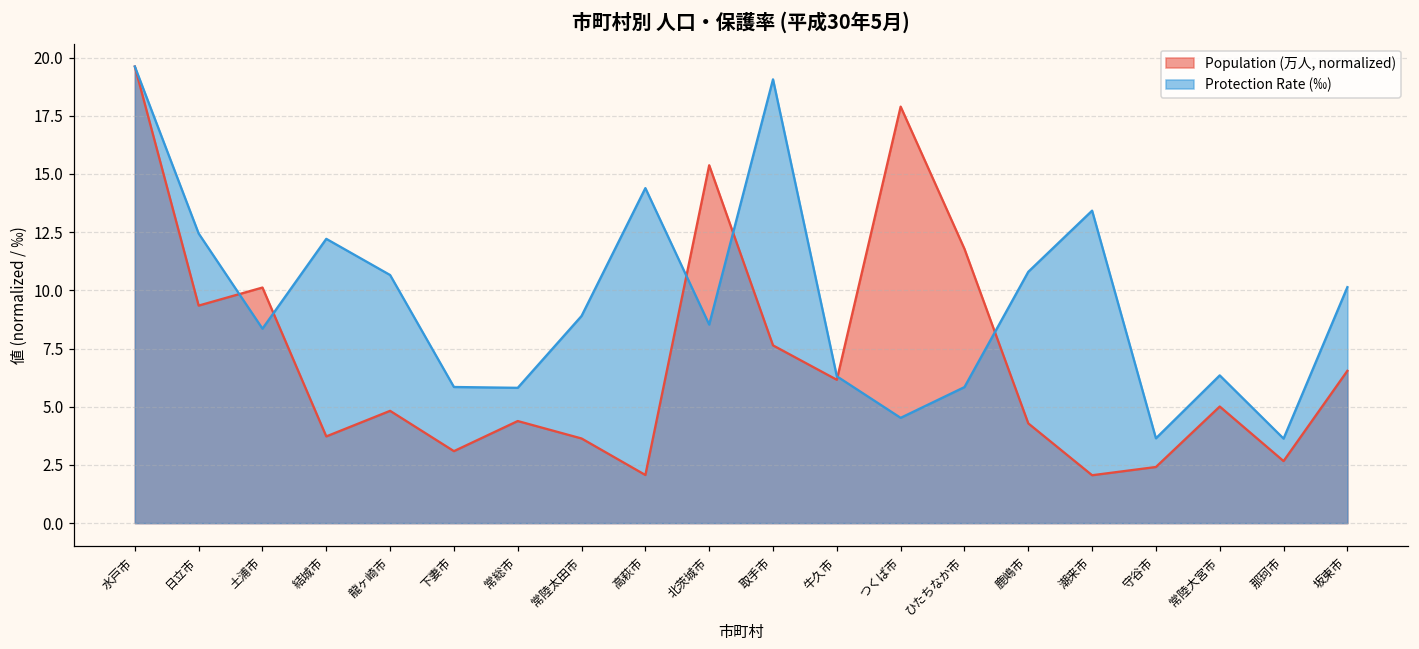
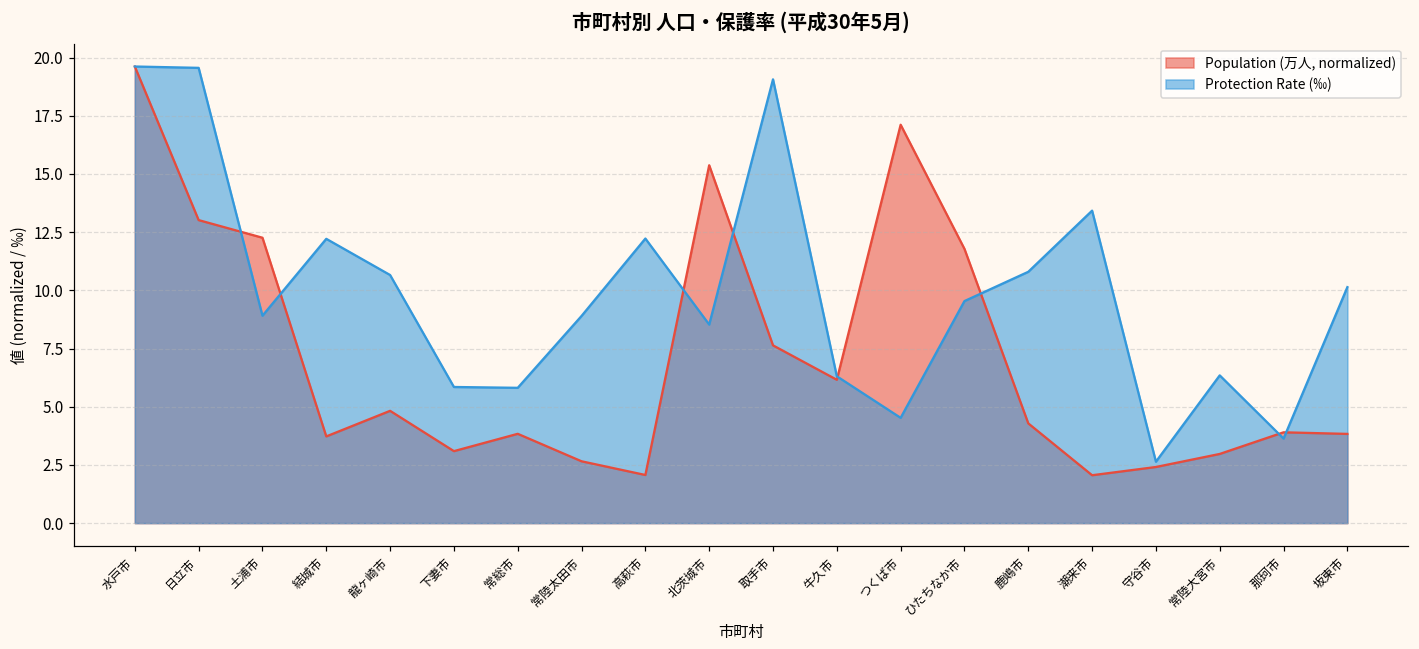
  {
    "Population (万人, normalized)": {
-     "日立市": 9.3,
-     "土浦市": 10.1,
+     "日立市": 13.0,
+     "土浦市": 12.3,
      "結城市": 3.7,
      "龍ヶ崎市": 4.8,
      "下妻市": 3.1,
-     "常総市": 4.4,
-     "常陸太田市": 3.6,
+     "常総市": 3.8,
+     "常陸太田市": 2.7,
      "高萩市": 2.1,
      "北茨城市": 15.4,
      "取手市": 7.6,
      "牛久市": 6.2,
-     "つくば市": 17.9,
+     "つくば市": 17.1,
      "ひたちなか市": 11.8,
      "鹿嶋市": 4.3,
      "潮来市": 2.1,
      "守谷市": 2.4,
-     "常陸大宮市": 5.0,
-     "那珂市": 2.7,
-     "坂東市": 6.5
+     "常陸大宮市": 3.0,
+     "那珂市": 3.9,
+     "坂東市": 3.8
    },
    "Protection Rate (‰)": {
-     "日立市": 12.4,
-     "土浦市": 8.4,
+     "日立市": 19.6,
+     "土浦市": 8.9,
      "結城市": 12.2,
      "龍ヶ崎市": 10.7,
      "下妻市": 5.8,
      "常総市": 5.8,
      "常陸太田市": 8.9,
-     "高萩市": 14.4,
+     "高萩市": 12.2,
      "北茨城市": 8.5,
      "取手市": 19.1,
      "牛久市": 6.3,
      "つくば市": 4.5,
-     "ひたちなか市": 5.8,
+     "ひたちなか市": 9.5,
      "鹿嶋市": 10.8,
      "潮来市": 13.4,
-     "守谷市": 3.6,
+     "守谷市": 2.6,
      "常陸大宮市": 6.3,
      "那珂市": 3.6,
      "坂東市": 10.1
    }
  }
